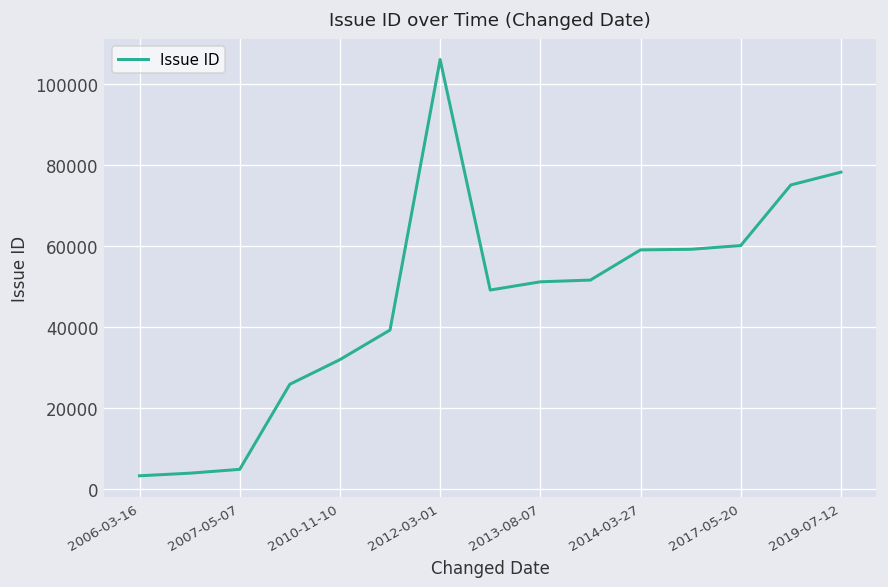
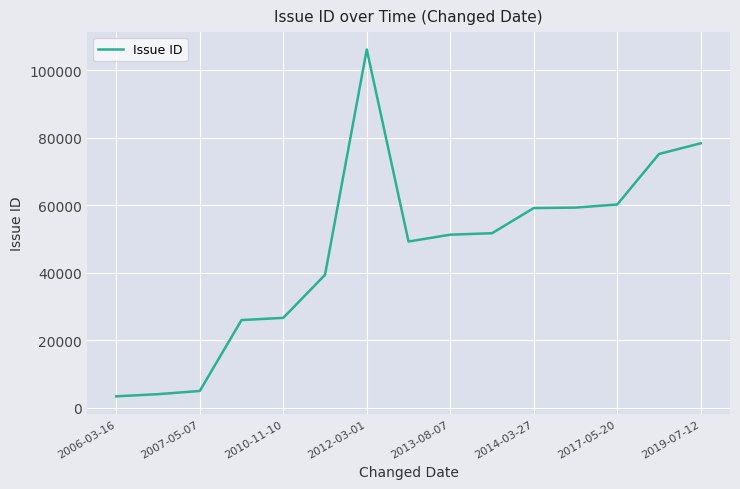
  {
    "2006-03-16": 3000,
    "2007-05-07": 5000,
-   "2010-11-10": 32000
+   "2010-11-10": 27000
  }
